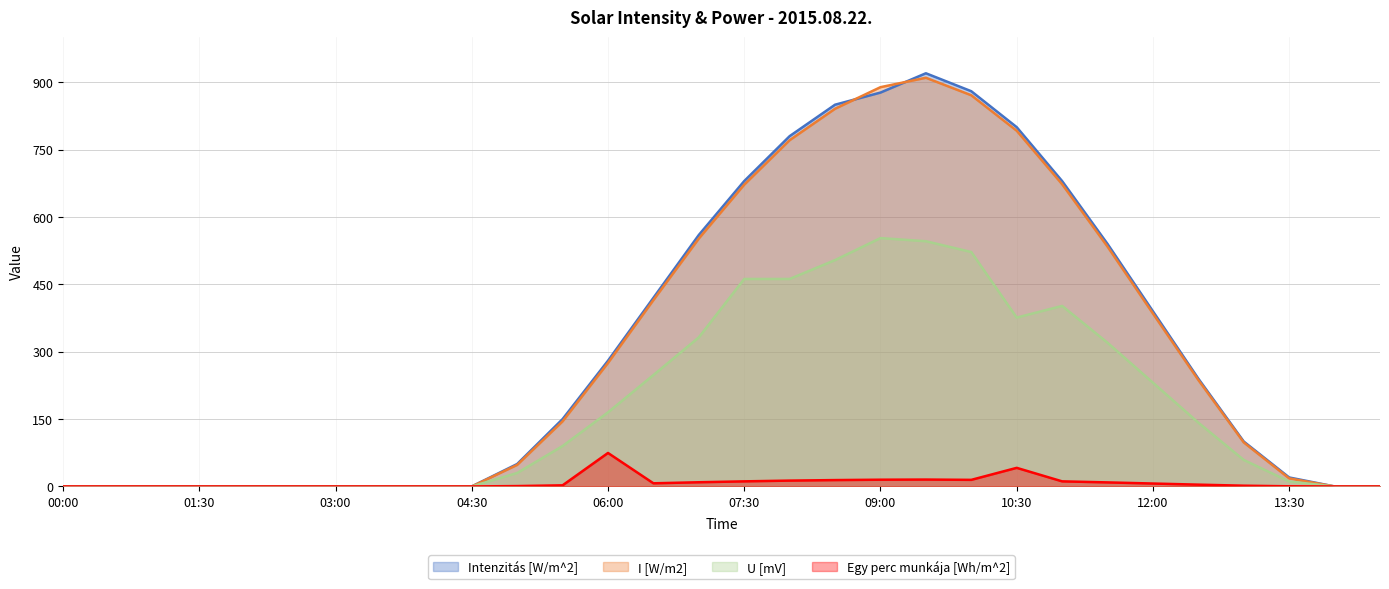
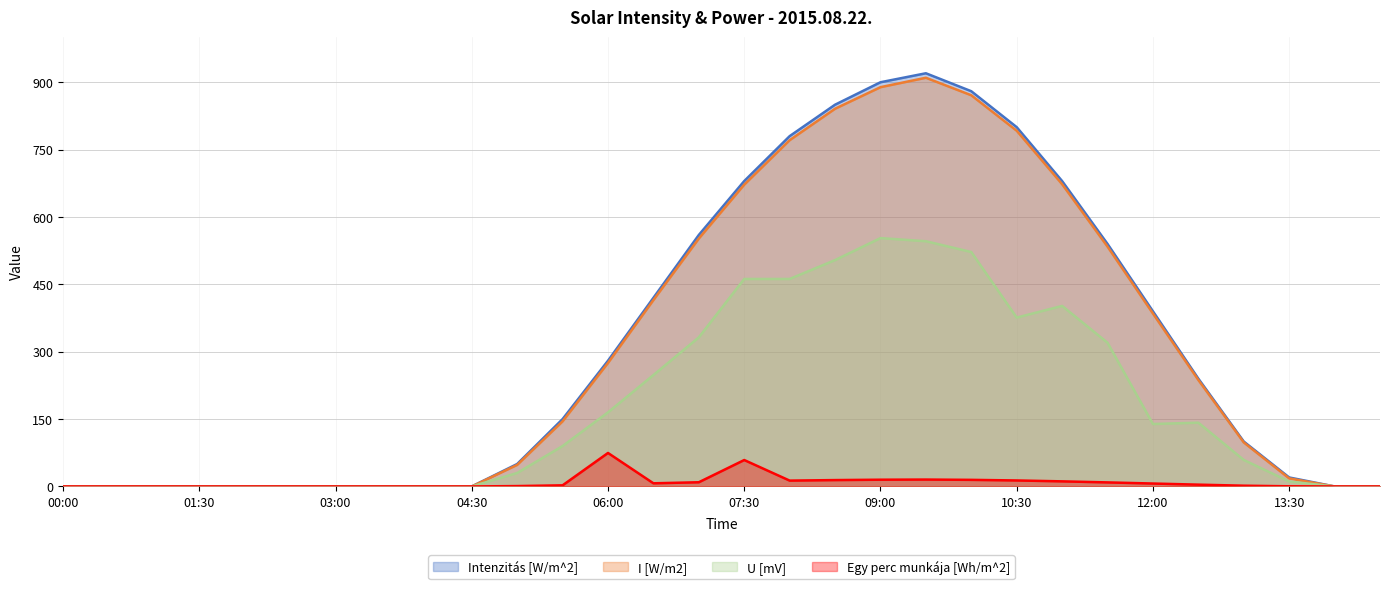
  {
    "Intenzitás [W/m^2]": {
      "07:30": 680,
-     "09:00": 880,
+     "09:00": 900,
      "10:30": 800
    },
    "I [W/m2]": {
      "07:30": 670,
      "09:00": 890,
      "10:30": 790
    },
    "U [mV]": {
      "06:00": 170,
      "07:30": 460,
      "09:00": 550,
      "10:30": 380,
-     "12:00": 230,
+     "12:00": 140,
      "13:30": 10
    },
    "Egy perc munkája [Wh/m^2]": {
      "06:00": 70,
-     "07:30": 10,
+     "07:30": 60,
      "09:00": 20,
-     "10:30": 40,
+     "10:30": 10,
      "12:00": 10,
      "13:30": 0
    }
  }
